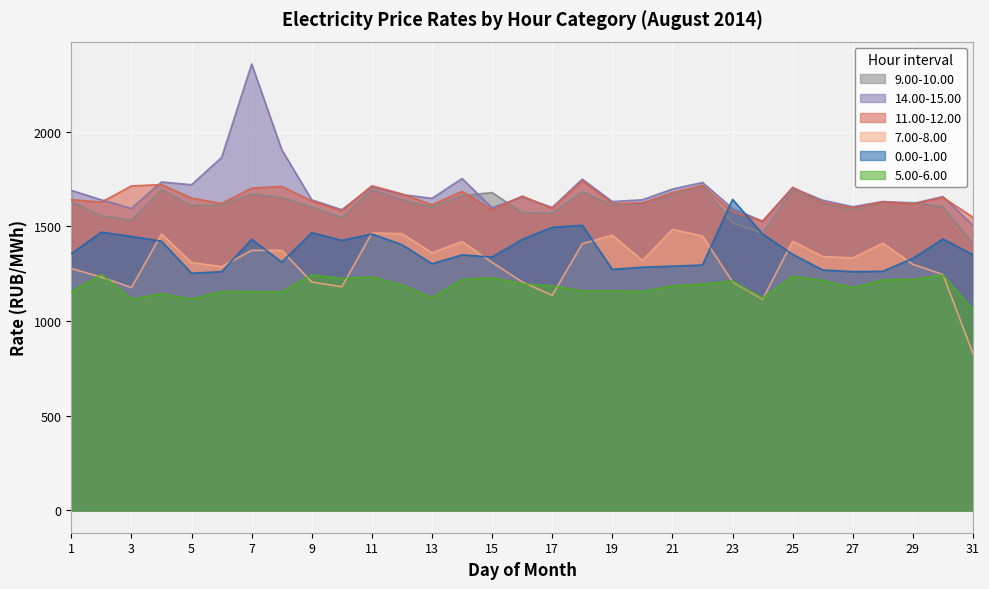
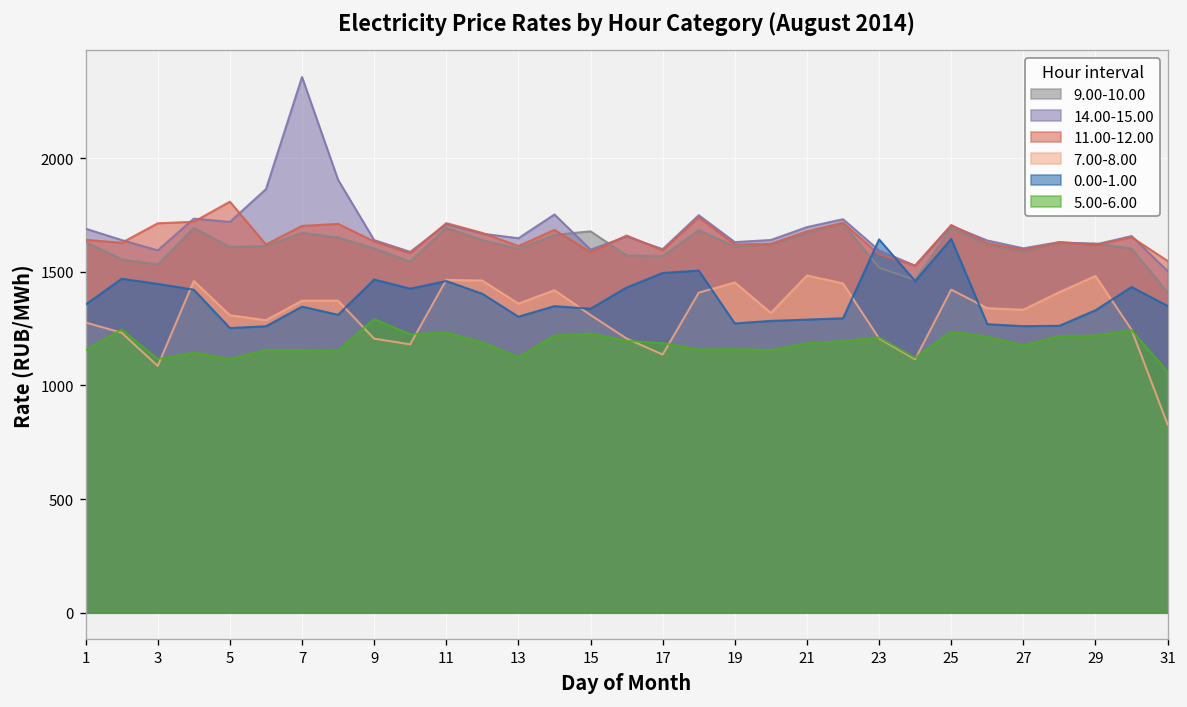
  {
    "11.00-12.00": {
      "3": 1710,
-     "5": 1650,
+     "5": 1810,
      "7": 1700,
      "23": 1580,
      "31": 1550
    },
    "7.00-8.00": {
      "1": 1280,
-     "3": 1180,
+     "3": 1090,
      "5": 1310,
      "7": 1370,
      "9": 1210,
      "13": 1360,
      "15": 1310,
      "17": 1140,
      "19": 1450,
      "21": 1480,
      "25": 1420,
      "27": 1330,
-     "29": 1300,
+     "29": 1480,
      "31": 830
    },
    "0.00-1.00": {
      "1": 1360,
      "3": 1450,
      "5": 1250,
-     "7": 1430,
+     "7": 1350,
      "9": 1470,
      "13": 1300,
      "15": 1340,
      "17": 1490,
      "19": 1270,
      "21": 1290,
      "23": 1640,
-     "25": 1350,
+     "25": 1650,
      "27": 1260,
      "29": 1330,
      "31": 1350
    },
    "5.00-6.00": {
      "1": 1150,
      "3": 1120,
      "5": 1120,
      "7": 1160,
-     "9": 1240,
+     "9": 1290,
      "11": 1230,
      "13": 1120,
      "15": 1230,
      "17": 1190,
      "19": 1160,
      "21": 1190,
      "25": 1240,
      "27": 1180,
      "29": 1220,
      "31": 1060
    }
  }
